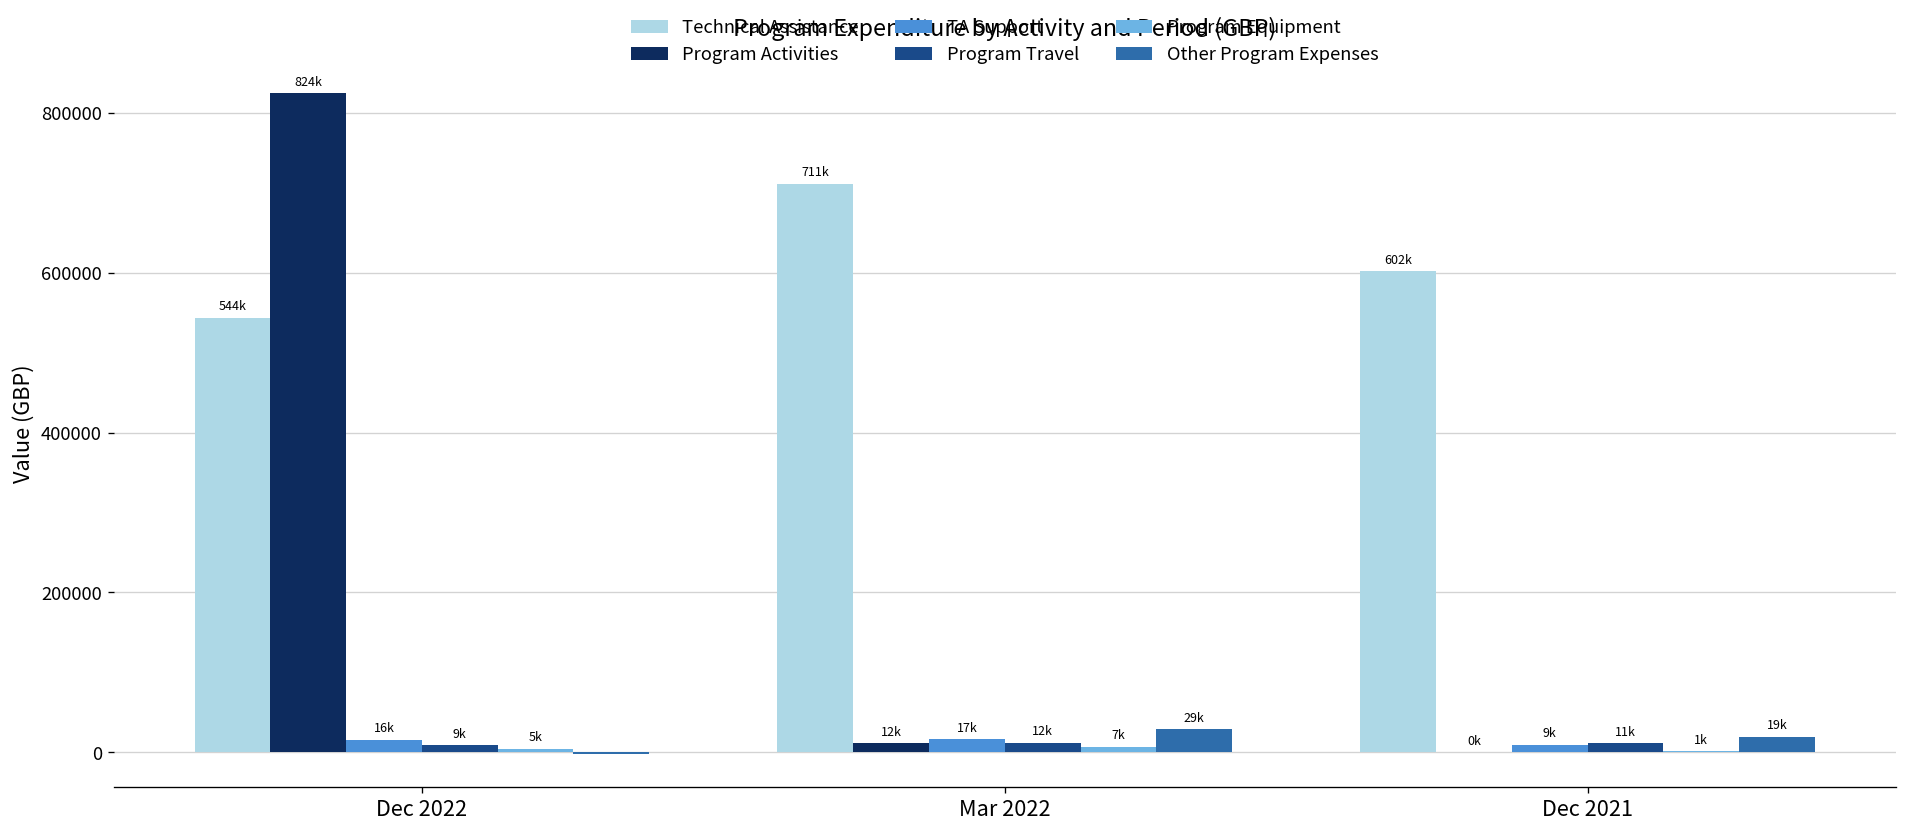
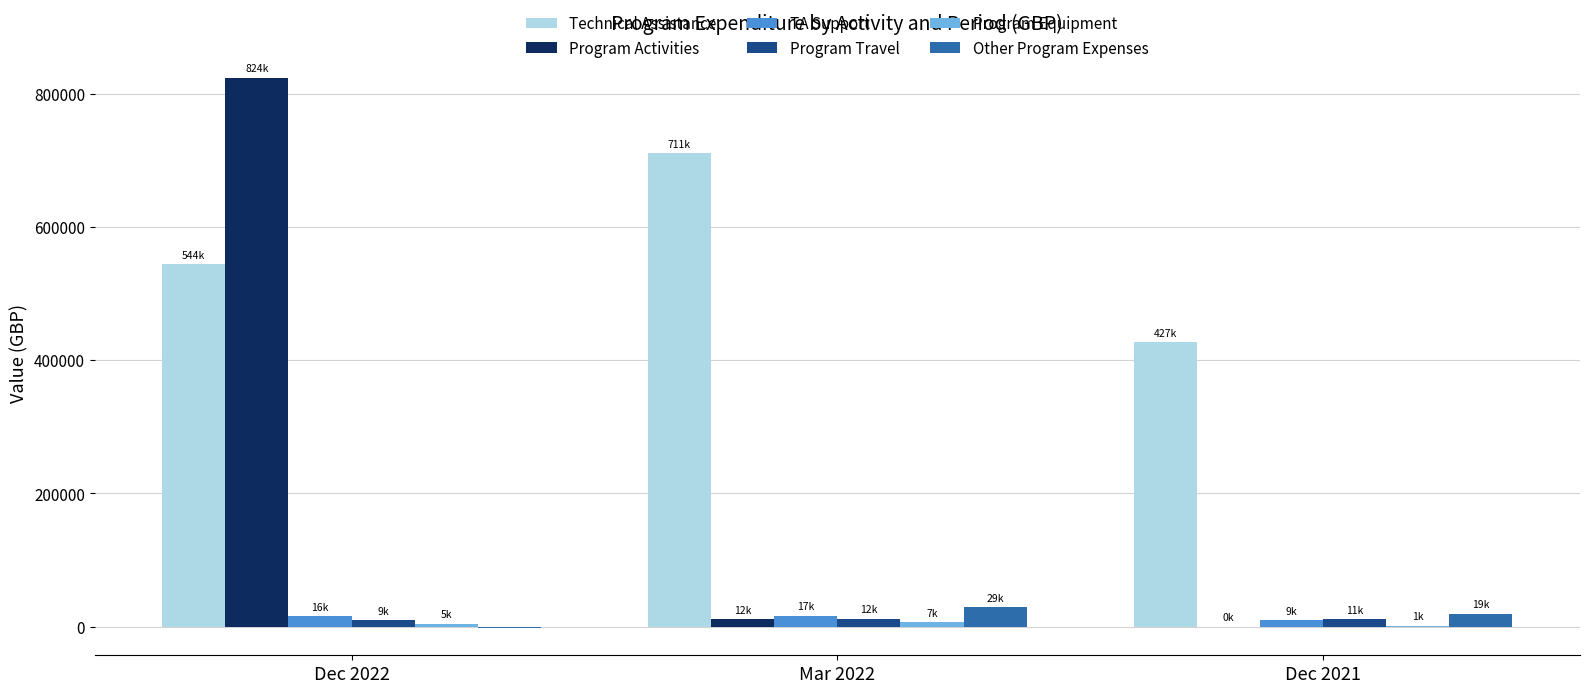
  {
    "Technical Assistance": {
      "Dec 2022": "544k",
      "Mar 2022": "711k",
-     "Dec 2021": "602k"
+     "Dec 2021": "427k"
    }
  }
